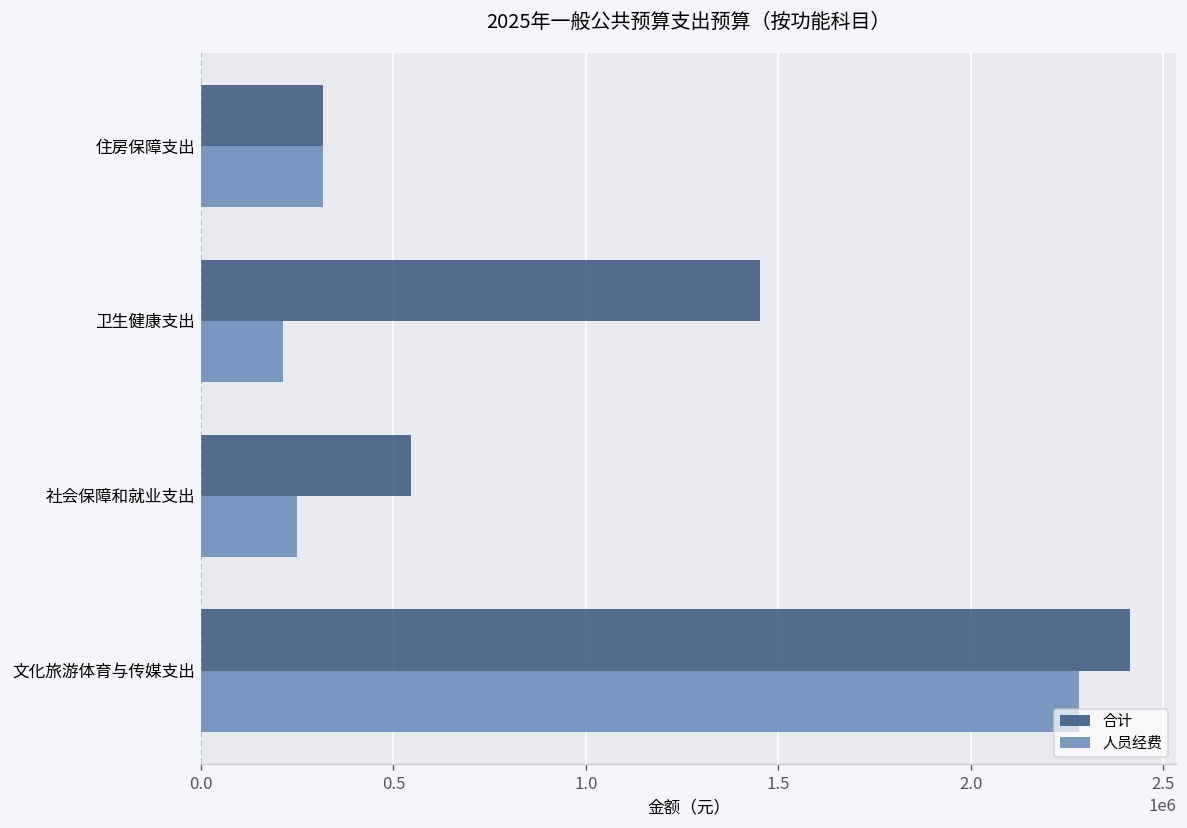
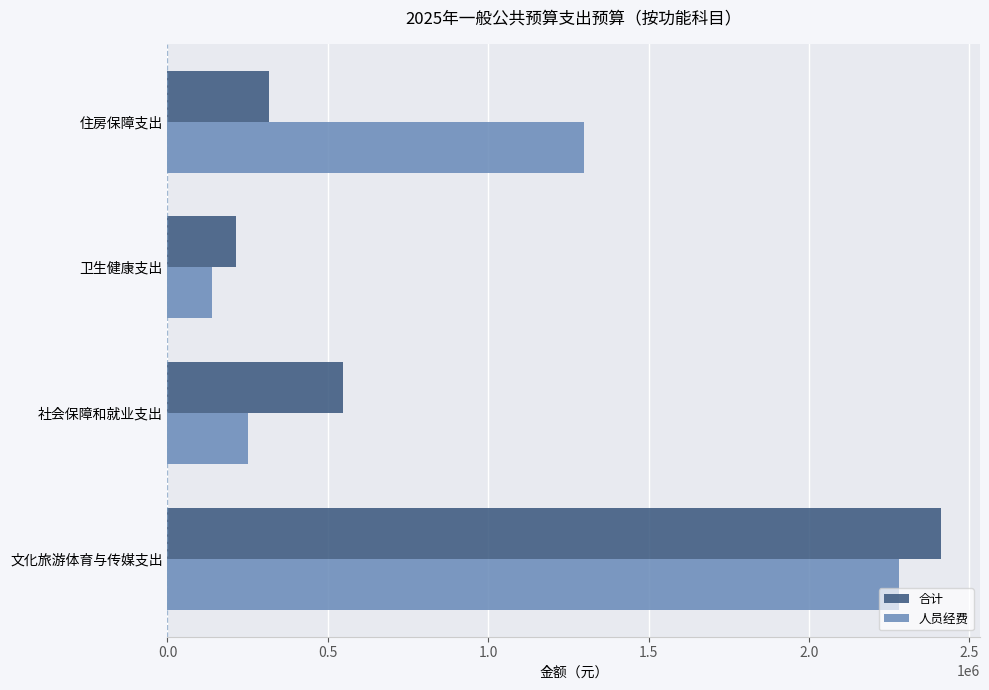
  {
    "合计": {
      "住房保障支出": 320000,
-     "卫生健康支出": 1450000,
+     "卫生健康支出": 210000,
      "社会保障和就业支出": 550000,
      "文化旅游体育与传媒支出": 2410000
    },
    "人员经费": {
-     "住房保障支出": 320000,
-     "卫生健康支出": 210000,
+     "住房保障支出": 1300000,
+     "卫生健康支出": 140000,
      "社会保障和就业支出": 250000,
      "文化旅游体育与传媒支出": 2280000
    }
  }
